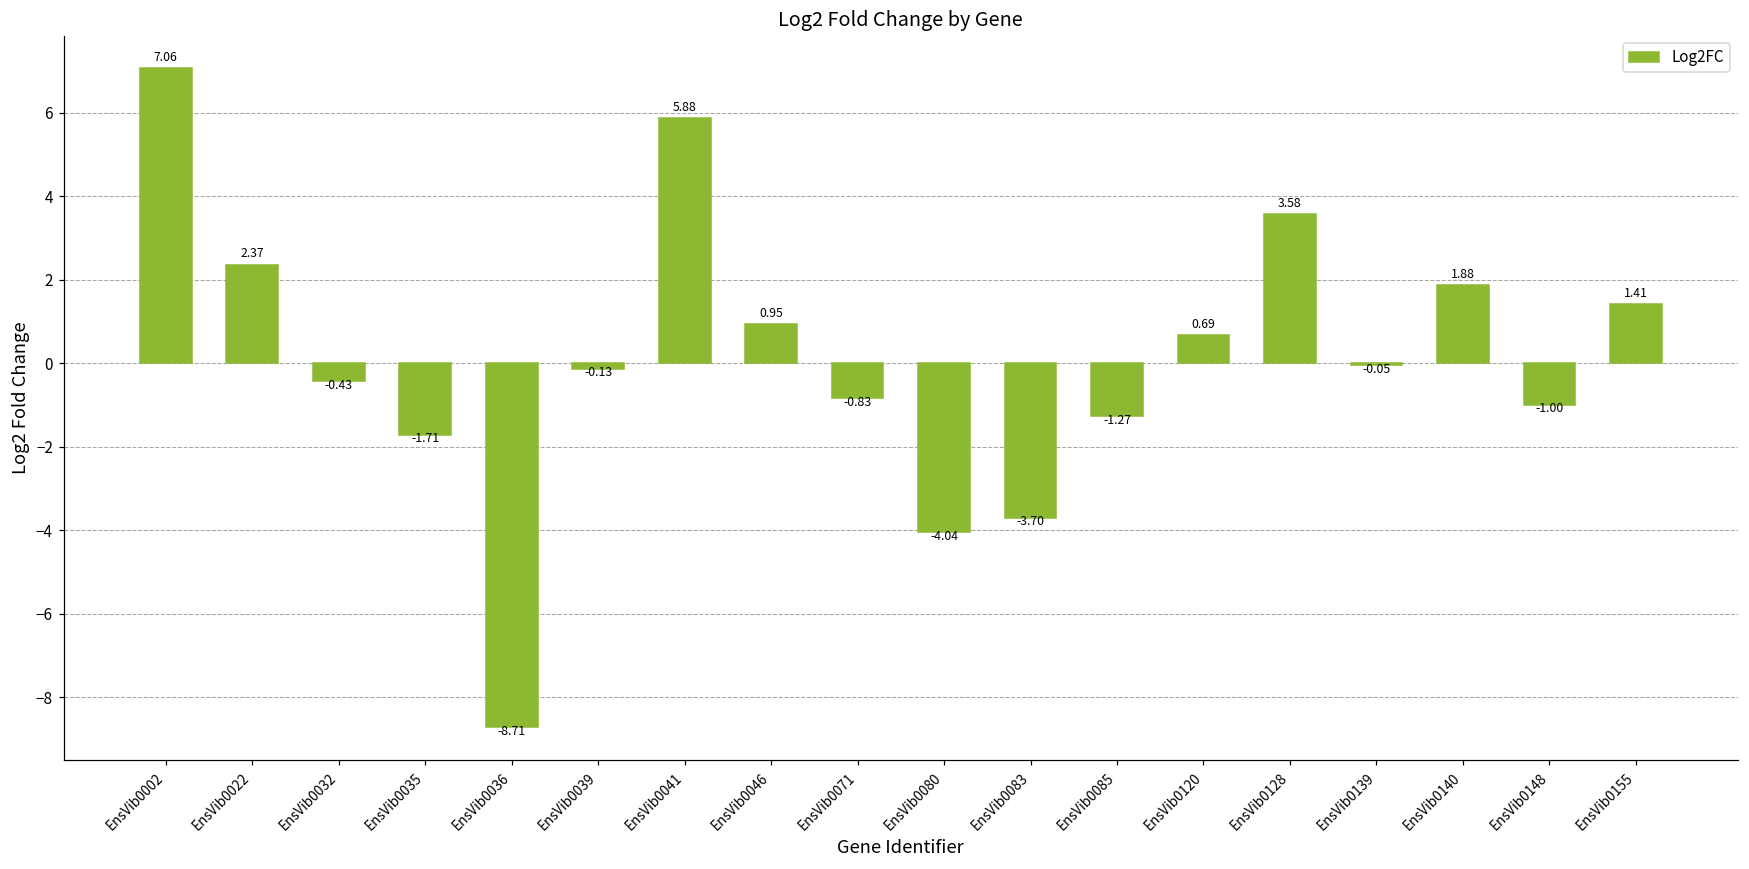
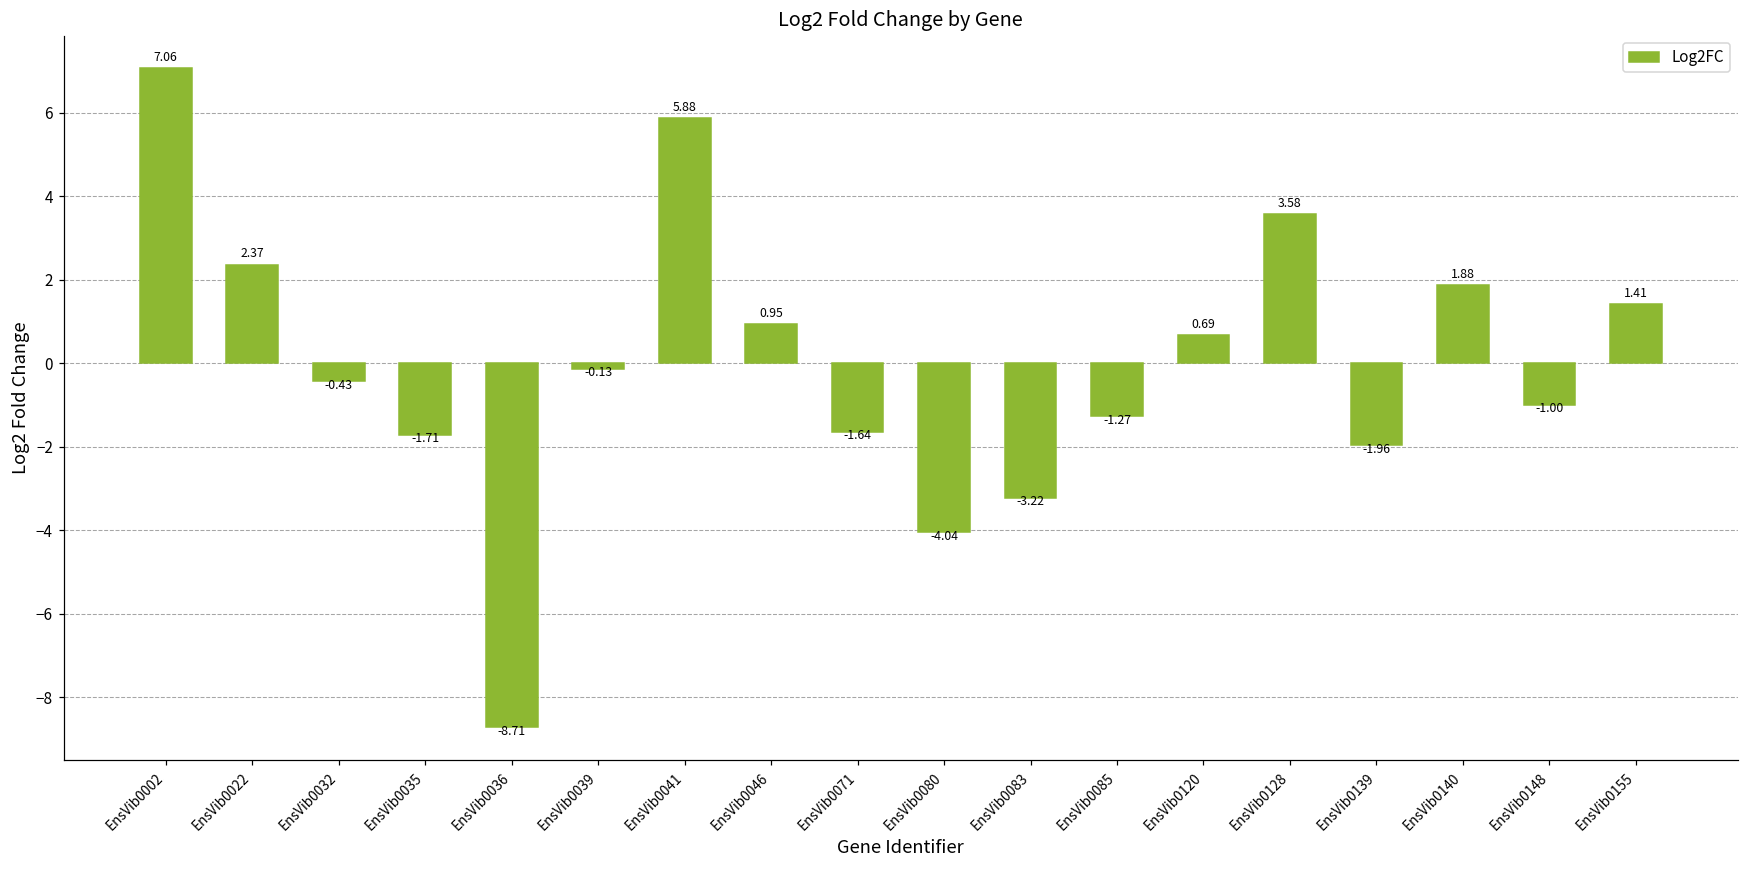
  {
    "EnsVib0002": 7.06,
    "EnsVib0022": 2.37,
    "EnsVib0032": -0.43,
    "EnsVib0035": -1.71,
    "EnsVib0036": -8.71,
    "EnsVib0039": -0.13,
    "EnsVib0041": 5.88,
    "EnsVib0046": 0.95,
-   "EnsVib0071": -0.83,
+   "EnsVib0071": -1.64,
    "EnsVib0080": -4.04,
-   "EnsVib0083": -3.70,
+   "EnsVib0083": -3.22,
    "EnsVib0085": -1.27,
    "EnsVib0120": 0.69,
    "EnsVib0128": 3.58,
-   "EnsVib0139": -0.05,
+   "EnsVib0139": -1.96,
    "EnsVib0140": 1.88,
    "EnsVib0148": -1.00,
    "EnsVib0155": 1.41
  }
